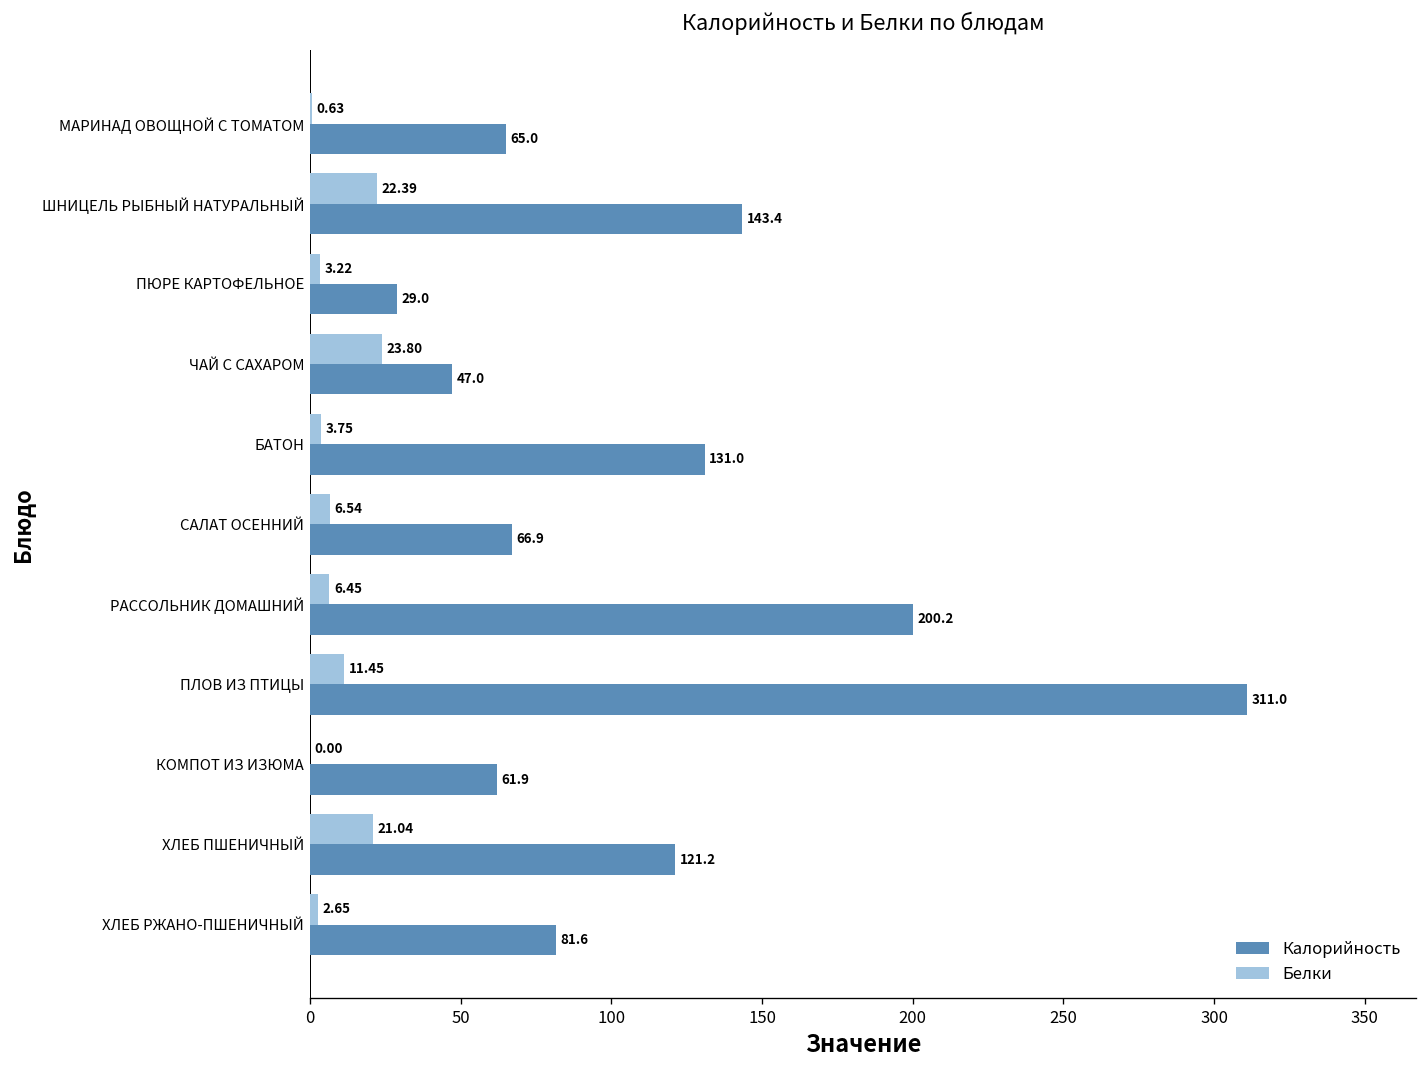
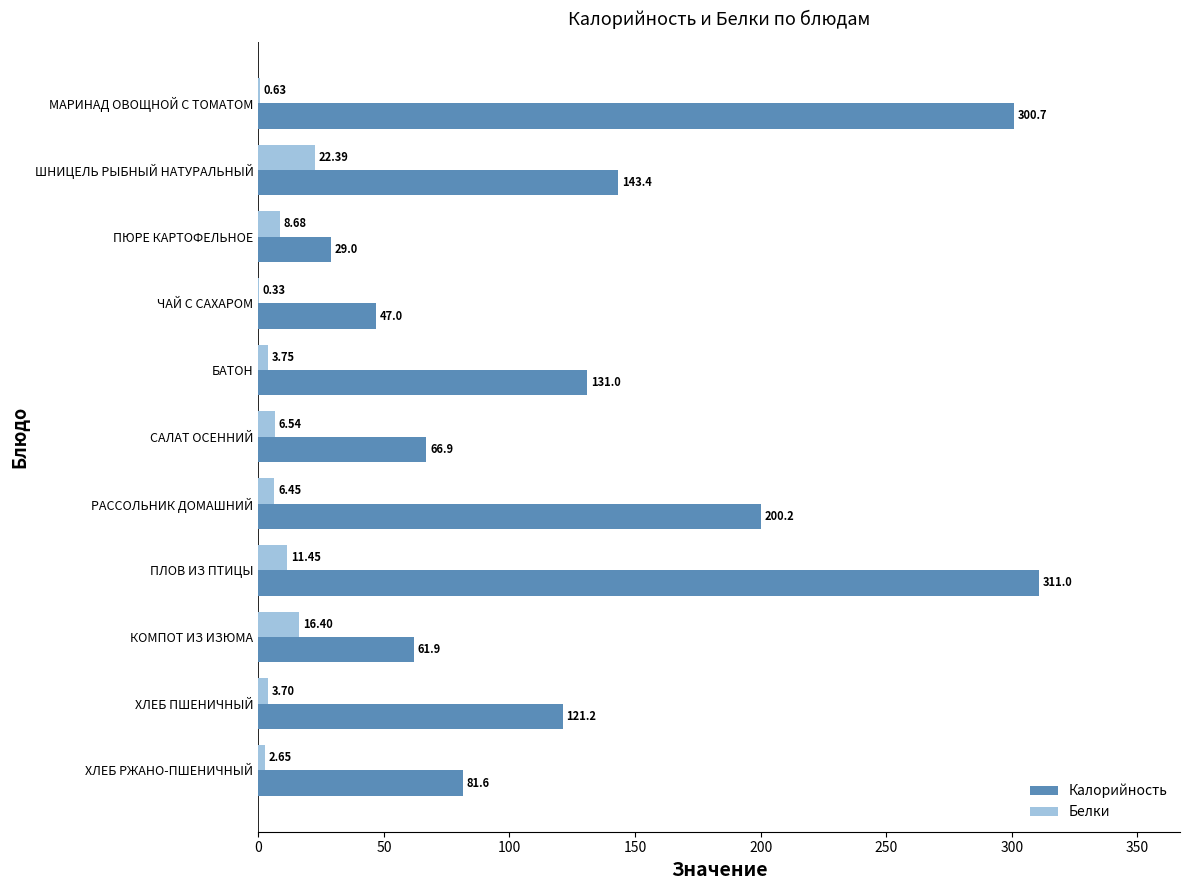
  {
    "Калорийность": {
-     "МАРИНАД ОВОЩНОЙ С ТОМАТОМ": 65.0,
+     "МАРИНАД ОВОЩНОЙ С ТОМАТОМ": 300.7,
      "ШНИЦЕЛЬ РЫБНЫЙ НАТУРАЛЬНЫЙ": 143.4,
      "ПЮРЕ КАРТОФЕЛЬНОЕ": 29.0,
      "ЧАЙ С САХАРОМ": 47.0,
      "БАТОН": 131.0,
      "САЛАТ ОСЕННИЙ": 66.9,
      "РАССОЛЬНИК ДОМАШНИЙ": 200.2,
      "ПЛОВ ИЗ ПТИЦЫ": 311.0,
      "КОМПОТ ИЗ ИЗЮМА": 61.9,
      "ХЛЕБ ПШЕНИЧНЫЙ": 121.2,
      "ХЛЕБ РЖАНО-ПШЕНИЧНЫЙ": 81.6
    },
    "Белки": {
      "МАРИНАД ОВОЩНОЙ С ТОМАТОМ": 0.63,
      "ШНИЦЕЛЬ РЫБНЫЙ НАТУРАЛЬНЫЙ": 22.39,
-     "ПЮРЕ КАРТОФЕЛЬНОЕ": 3.22,
-     "ЧАЙ С САХАРОМ": 23.80,
+     "ПЮРЕ КАРТОФЕЛЬНОЕ": 8.68,
+     "ЧАЙ С САХАРОМ": 0.33,
      "БАТОН": 3.75,
      "САЛАТ ОСЕННИЙ": 6.54,
      "РАССОЛЬНИК ДОМАШНИЙ": 6.45,
      "ПЛОВ ИЗ ПТИЦЫ": 11.45,
-     "КОМПОТ ИЗ ИЗЮМА": 0.00,
-     "ХЛЕБ ПШЕНИЧНЫЙ": 21.04,
+     "КОМПОТ ИЗ ИЗЮМА": 16.40,
+     "ХЛЕБ ПШЕНИЧНЫЙ": 3.70,
      "ХЛЕБ РЖАНО-ПШЕНИЧНЫЙ": 2.65
    }
  }
